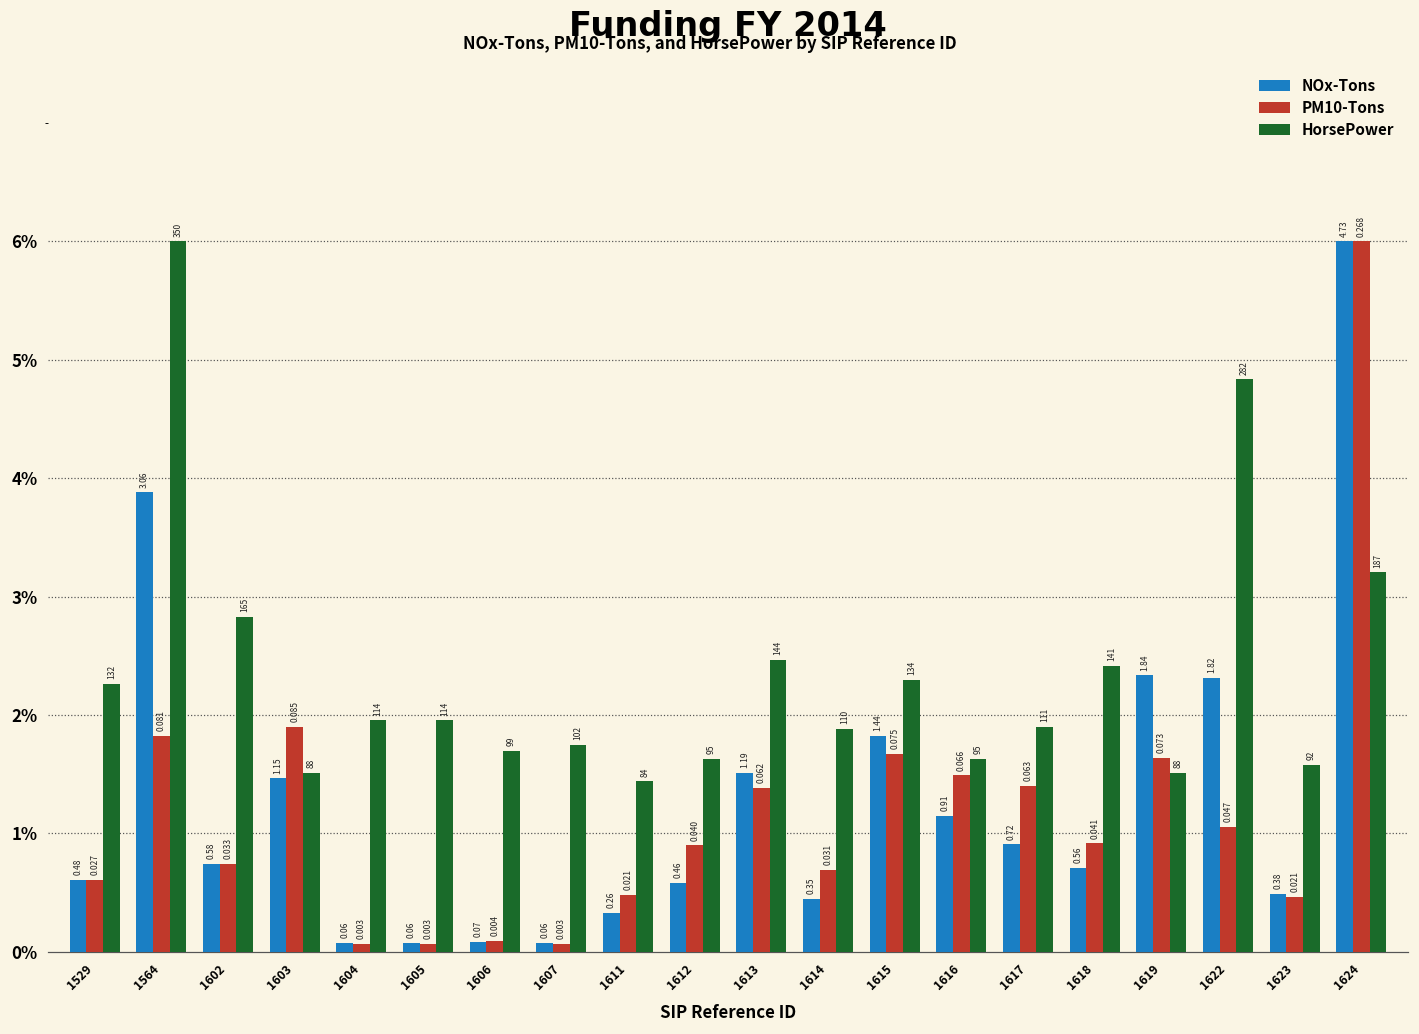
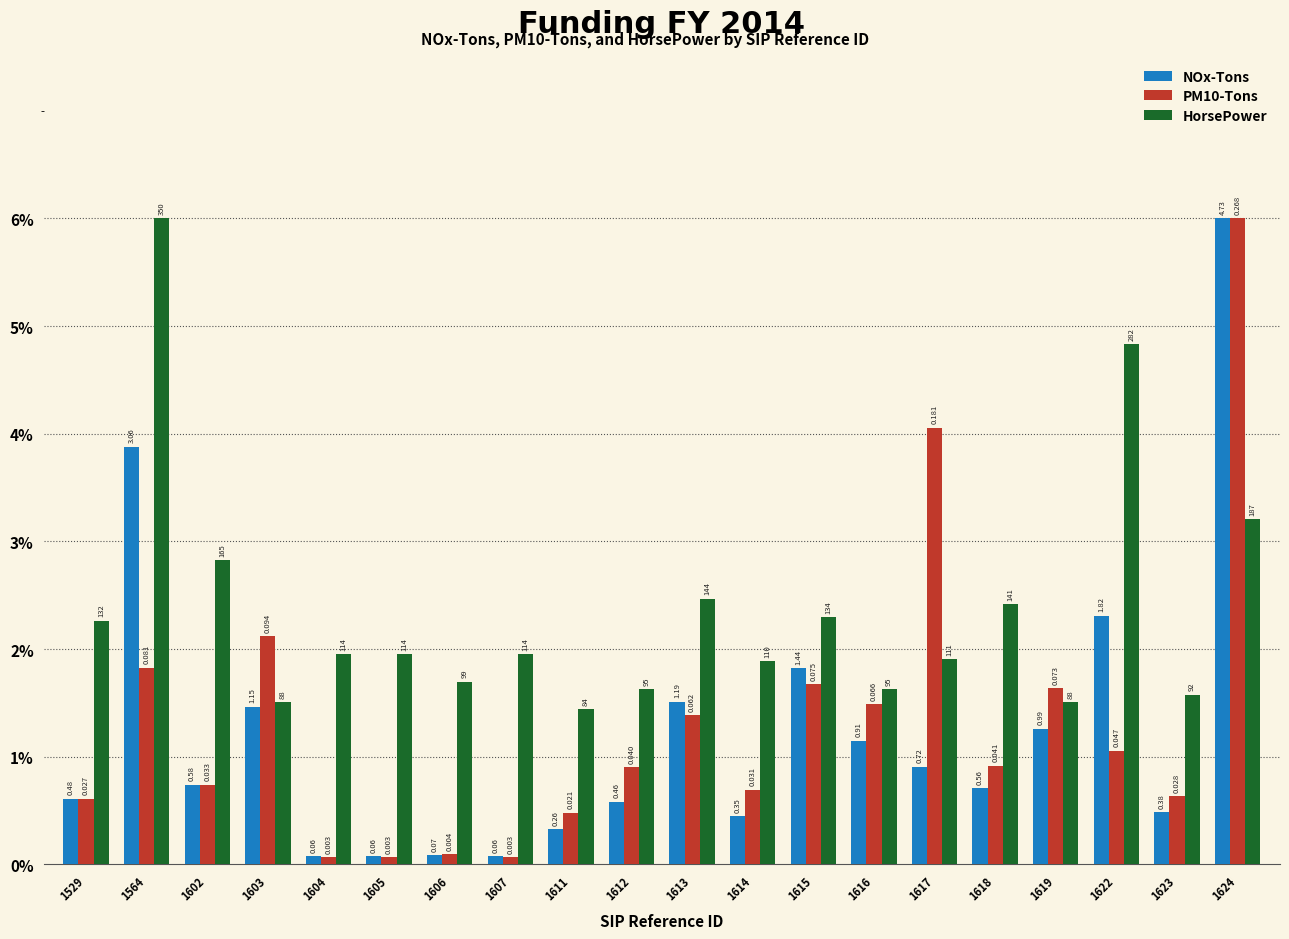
  {
    "NOx-Tons": {
-     "1619": 1.84
+     "1619": 0.99
    },
    "PM10-Tons": {
-     "1603": 0.085,
-     "1617": 0.063,
-     "1623": 0.021
+     "1603": 0.094,
+     "1617": 0.181,
+     "1623": 0.028
    },
    "HorsePower": {
-     "1607": 102
+     "1607": 114
    }
  }
